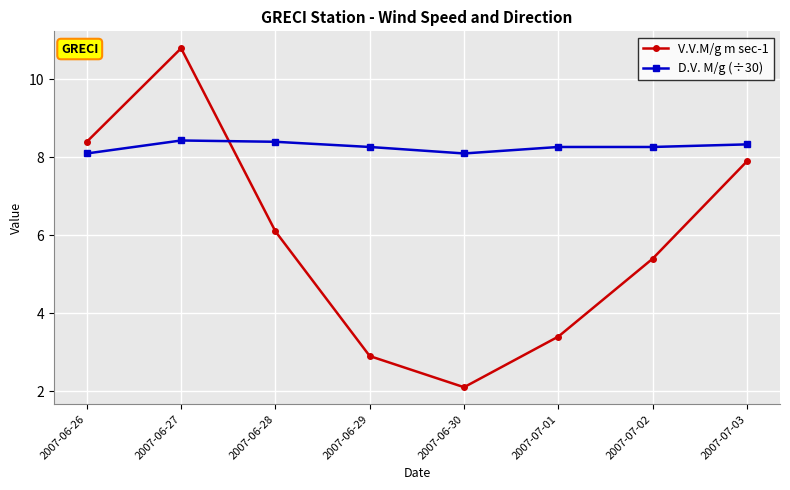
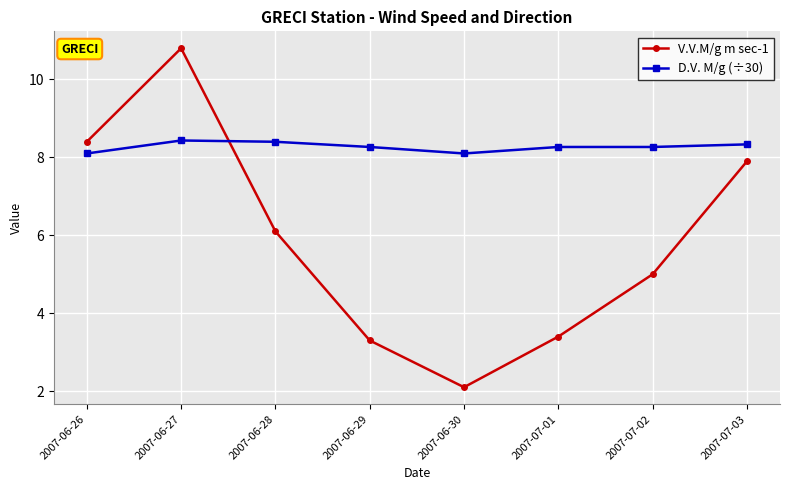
  {
    "V.V.M/g m sec-1": {
      "2007-06-26": 8.4,
      "2007-06-27": 10.8,
      "2007-06-28": 6.1,
-     "2007-06-29": 2.9,
+     "2007-06-29": 3.3,
      "2007-06-30": 2.1,
      "2007-07-01": 3.4,
-     "2007-07-02": 5.4,
+     "2007-07-02": 5.0,
      "2007-07-03": 7.9
    },
    "D.V. M/g (÷30)": {
      "2007-06-26": 8.1,
      "2007-06-27": 8.4,
      "2007-06-28": 8.4,
      "2007-06-29": 8.3,
      "2007-06-30": 8.1,
      "2007-07-01": 8.3,
      "2007-07-02": 8.3,
      "2007-07-03": 8.3
    }
  }
